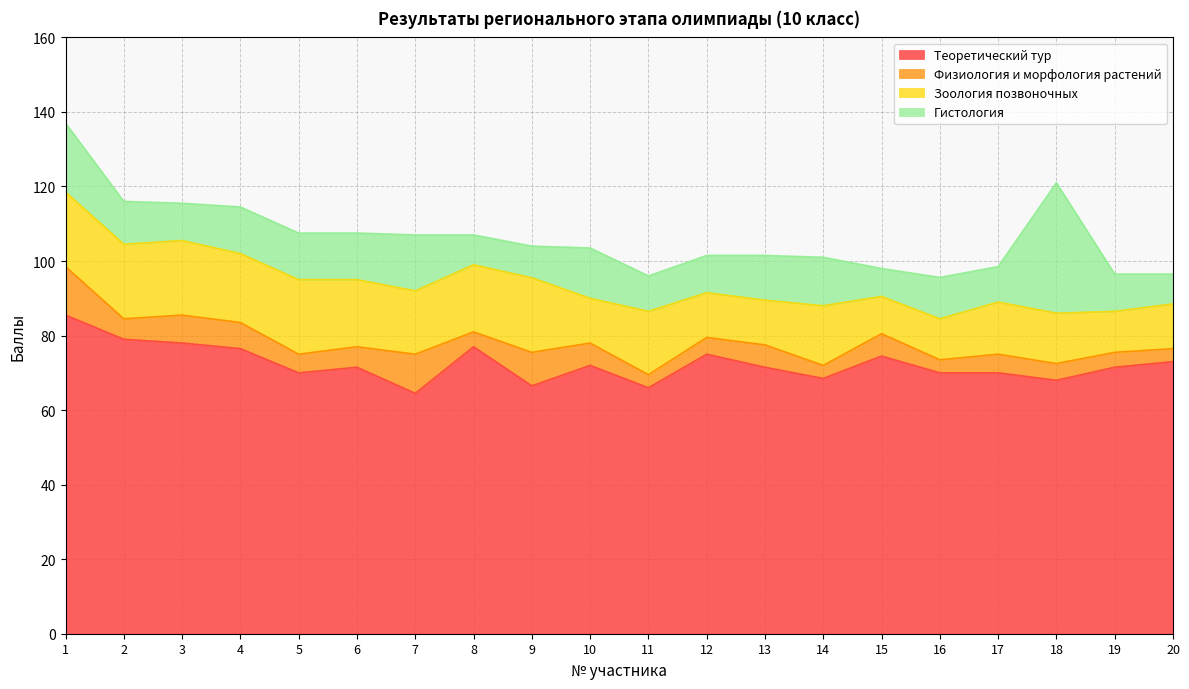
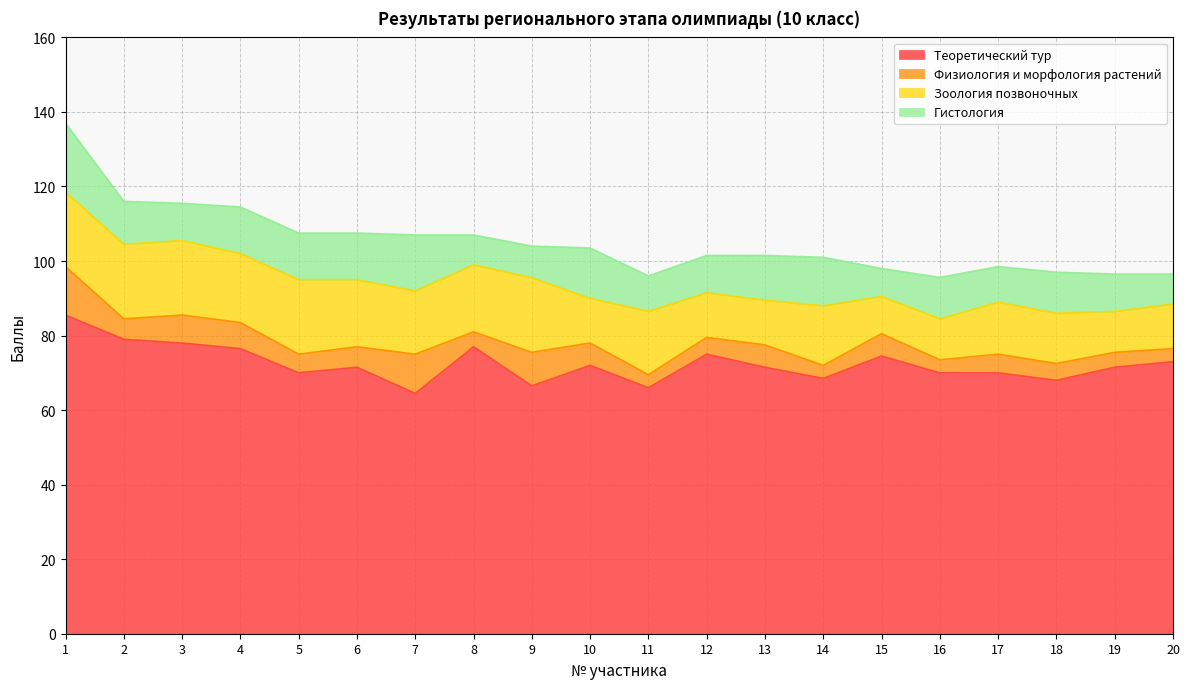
  {
    "Теоретический тур": {
      "1": 86,
      "2": 79,
      "3": 78,
      "4": 77,
      "5": 70,
      "6": 72,
      "7": 65,
      "8": 77,
      "9": 67,
      "10": 72,
      "11": 66,
      "12": 75,
      "13": 72,
      "14": 69,
      "15": 75,
      "16": 70,
      "17": 70,
      "18": 68,
      "19": 72,
      "20": 73
    },
    "Физиология и морфология растений": {
      "1": 13,
      "2": 6,
      "3": 8,
      "4": 7,
      "5": 5,
      "6": 6,
      "7": 11,
      "8": 4,
      "9": 9,
      "10": 6,
      "11": 4,
      "12": 5,
      "13": 6,
      "14": 4,
      "15": 6,
      "16": 4,
      "17": 5,
      "18": 5,
      "19": 4,
      "20": 4
    },
    "Зоология позвоночных": {
      "1": 20,
      "2": 20,
      "3": 20,
      "4": 19,
      "5": 20,
      "6": 18,
      "7": 17,
      "8": 18,
      "9": 20,
      "10": 12,
      "11": 17,
      "12": 12,
      "13": 12,
      "14": 16,
      "15": 10,
      "16": 11,
      "17": 14,
      "18": 14,
      "19": 11,
      "20": 12
    },
    "Гистология": {
      "1": 19,
      "2": 12,
      "3": 10,
      "4": 13,
      "5": 13,
      "6": 13,
      "7": 15,
      "8": 8,
      "9": 9,
      "10": 14,
      "11": 10,
      "12": 10,
      "13": 12,
      "14": 13,
      "15": 8,
      "16": 11,
      "17": 10,
-     "18": 35,
+     "18": 11,
      "19": 10,
      "20": 8
    }
  }
